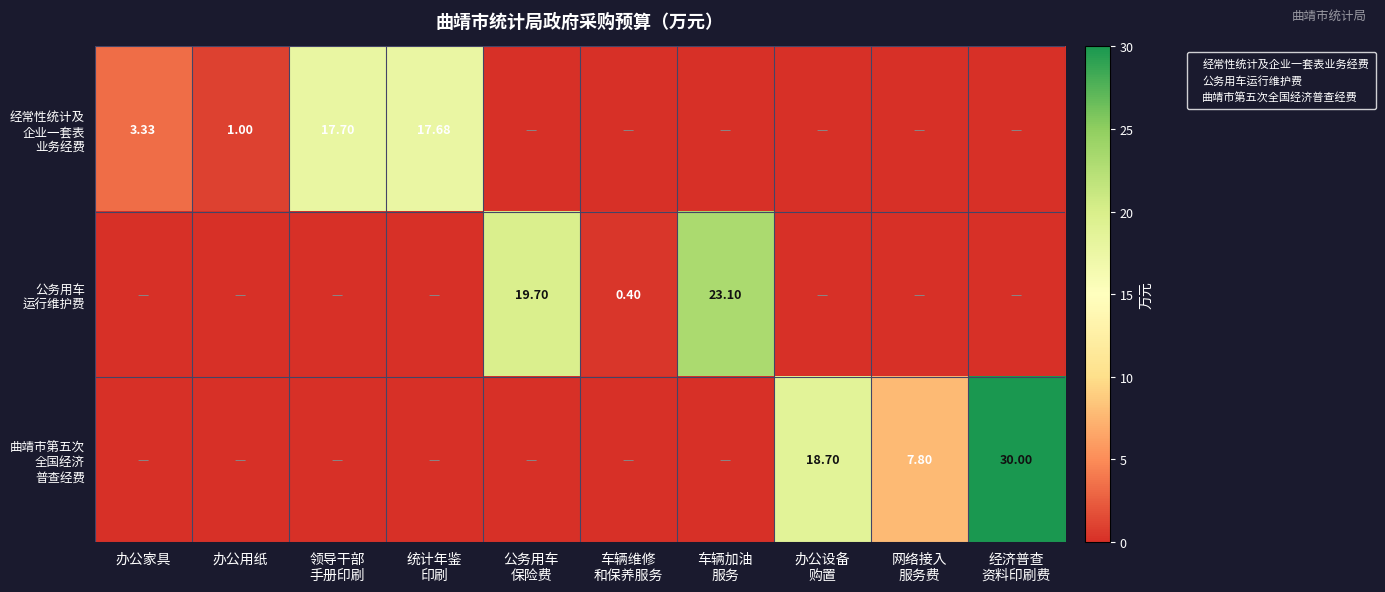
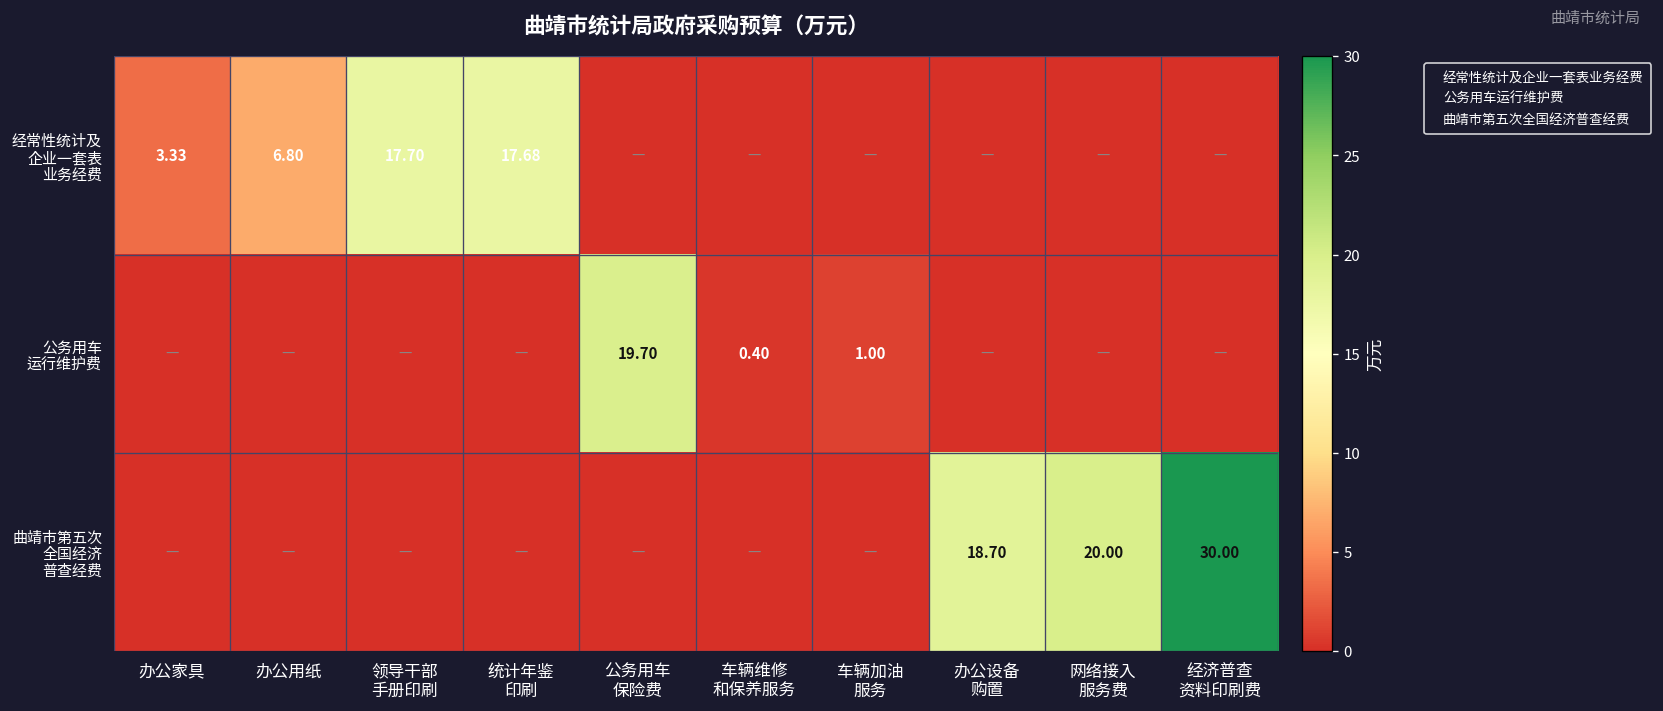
  {
    "经常性统计及 企业一套表 业务经费": {
      "办公家具": 3.33,
-     "办公用纸": 1.00,
+     "办公用纸": 6.80,
      "领导干部 手册印刷": 17.70,
      "统计年鉴 印刷": 17.68
    },
    "公务用车 运行维护费": {
      "公务用车 保险费": 19.70,
      "车辆维修 和保养服务": 0.40,
-     "车辆加油 服务": 23.10
+     "车辆加油 服务": 1.00
    },
    "曲靖市第五次 全国经济 普查经费": {
      "办公设备 购置": 18.70,
-     "网络接入 服务费": 7.80,
+     "网络接入 服务费": 20.00,
      "经济普查 资料印刷费": 30.00
    }
  }
